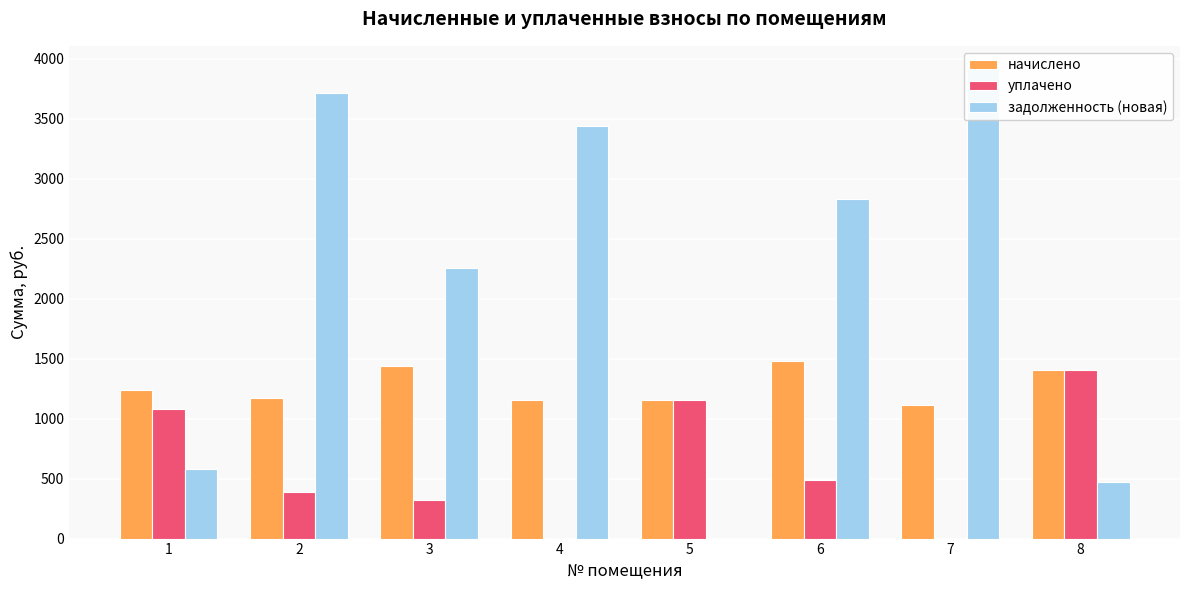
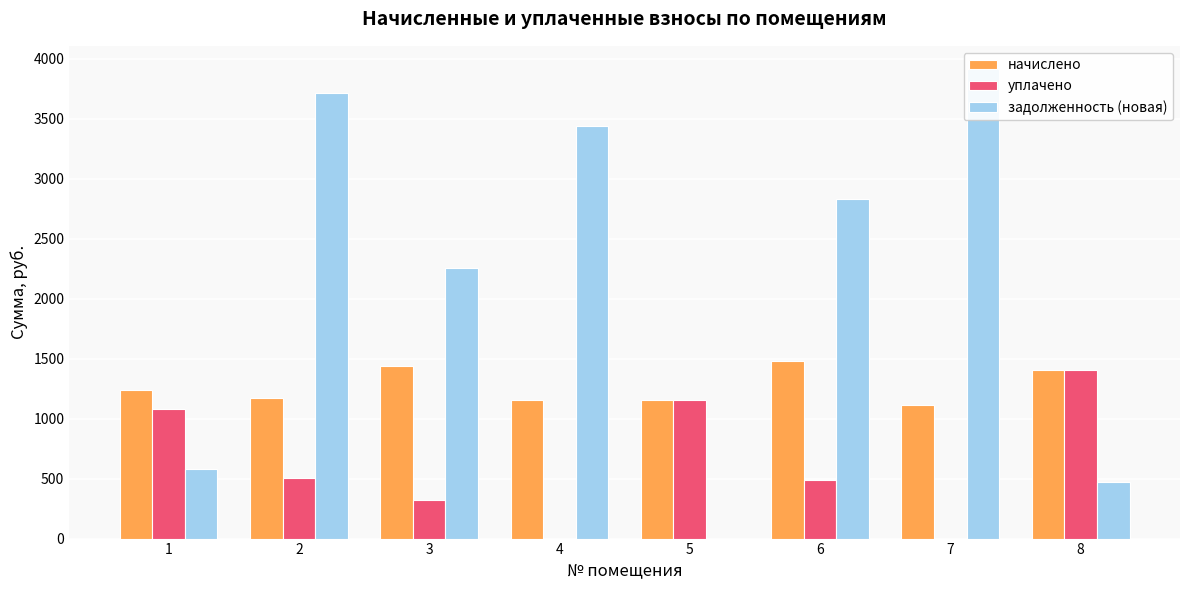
  {
    "начислено": {
      "1": 1240,
      "2": 1170,
      "3": 1440,
      "4": 1160,
      "5": 1150,
      "6": 1480,
      "7": 1120,
      "8": 1410
    },
    "уплачено": {
      "1": 1080,
-     "2": 390,
+     "2": 500,
      "3": 320,
      "4": 0,
      "5": 1150,
      "6": 490,
      "7": 0,
      "8": 1410
    },
    "задолженность (новая)": {
      "1": 580,
      "2": 3710,
      "3": 2260,
      "4": 3440,
      "5": 0,
      "6": 2830,
      "8": 470
    }
  }
